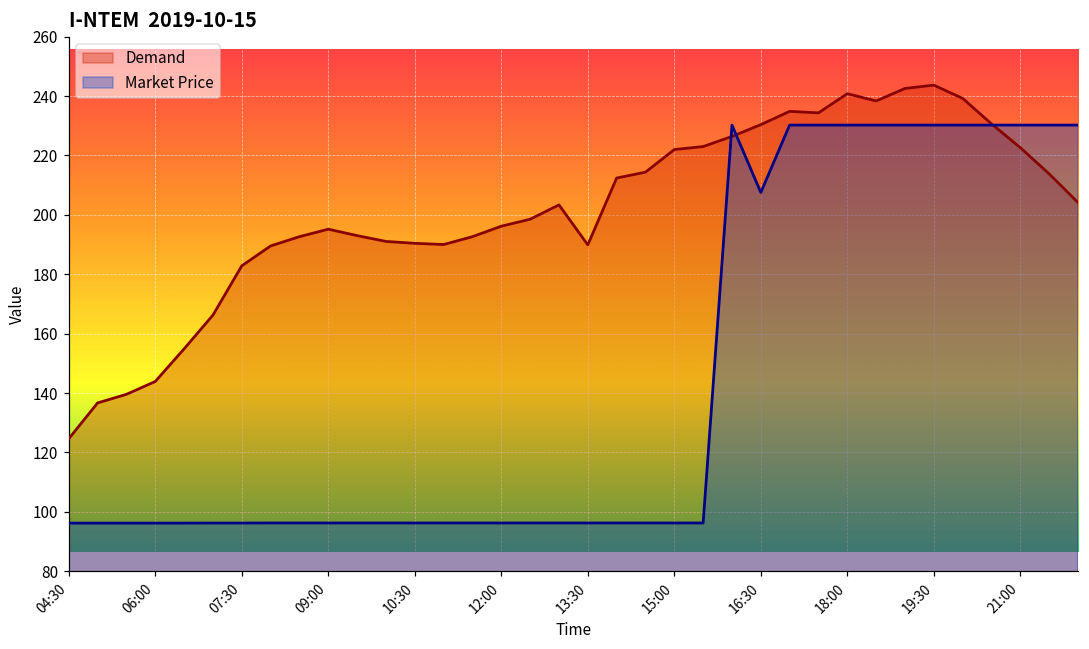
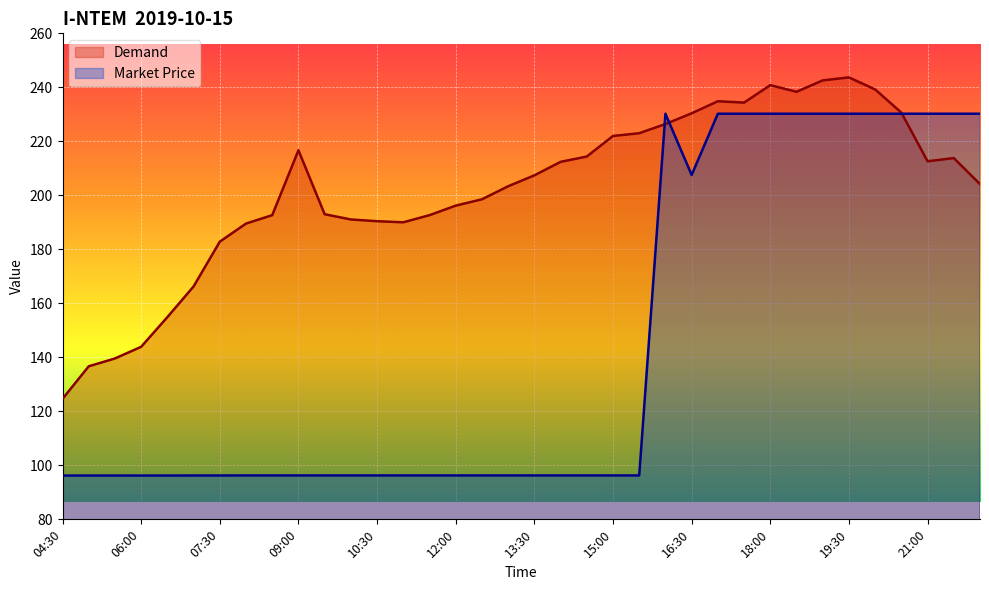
  {
    "Demand": {
      "04:30": 125,
      "06:00": 144,
      "07:30": 183,
-     "09:00": 195,
+     "09:00": 217,
      "10:30": 190,
      "12:00": 196,
-     "13:30": 190,
+     "13:30": 207,
      "15:00": 222,
      "16:30": 230,
      "18:00": 241,
      "19:30": 244,
-     "21:00": 223
+     "21:00": 213
    },
    "Market Price": {
      "04:30": 96,
      "06:00": 96,
      "07:30": 96,
      "09:00": 96,
      "10:30": 96,
      "12:00": 96,
      "13:30": 96,
      "15:00": 96,
      "16:30": 208,
      "18:00": 230,
      "19:30": 230,
      "21:00": 230
    }
  }
